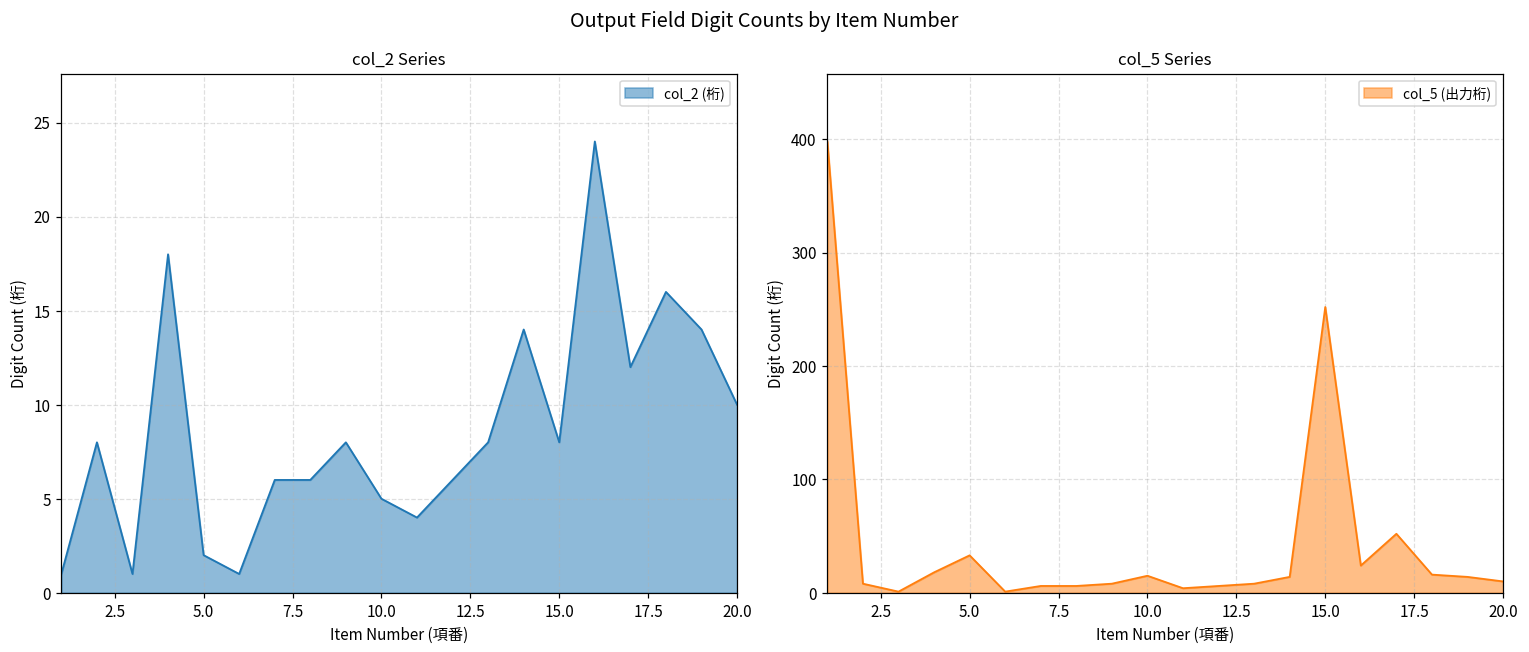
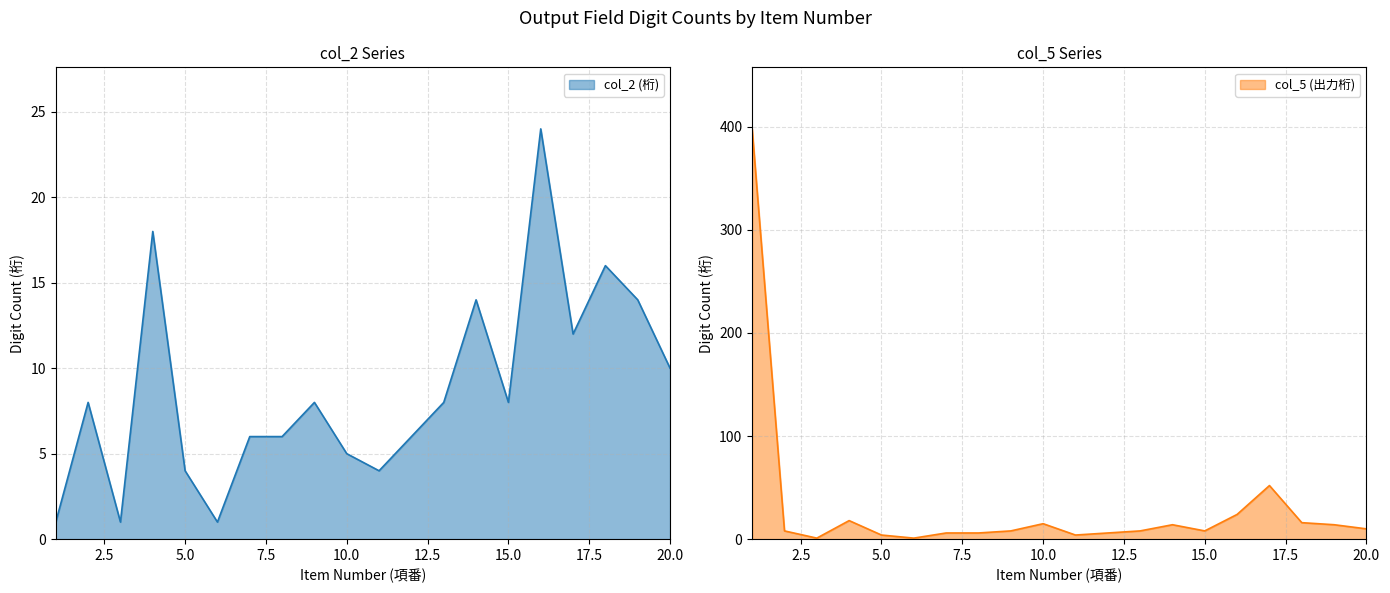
  {
    "col_2 Series": {
-     "5.0": 2,
+     "5.0": 4,
      "10.0": 5,
      "15.0": 8,
      "20.0": 10
    },
    "col_5 Series": {
-     "5.0": 33,
+     "5.0": 4,
      "10.0": 15,
-     "15.0": 252,
+     "15.0": 8,
      "20.0": 10
    }
  }
